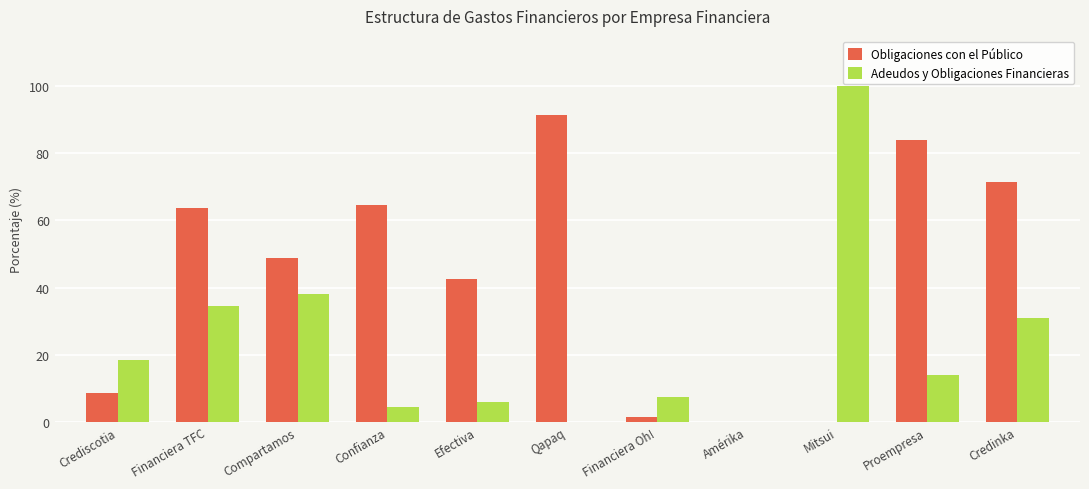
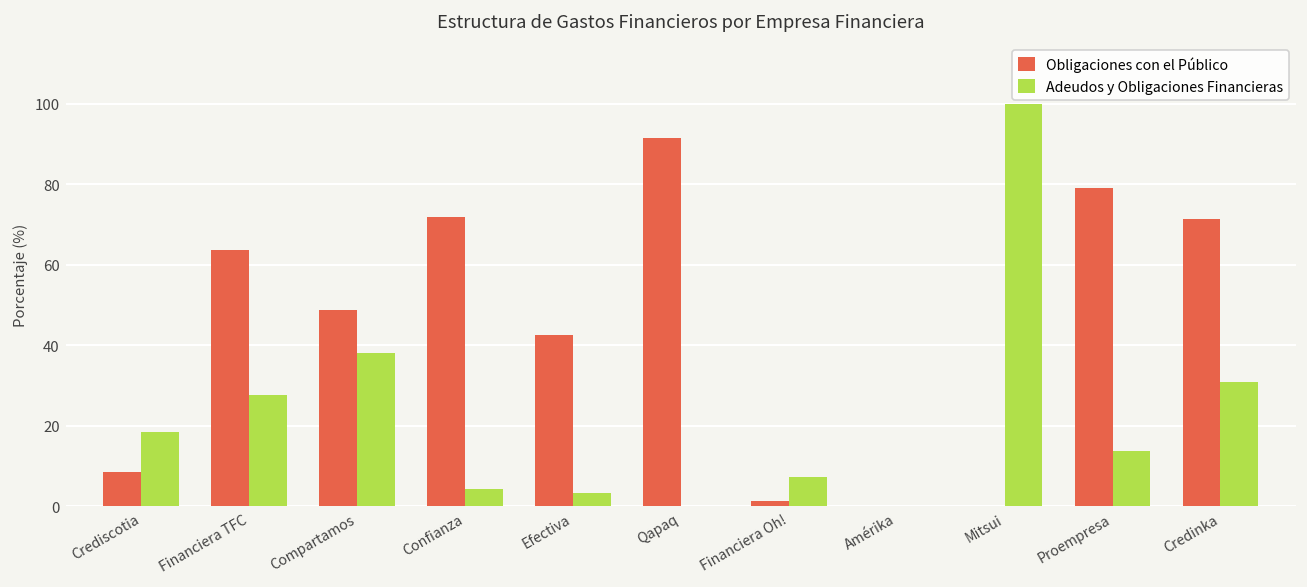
  {
    "Obligaciones con el Público": {
      "Crediscotia": 9,
      "Financiera TFC": 64,
      "Compartamos": 49,
-     "Confianza": 65,
+     "Confianza": 72,
      "Efectiva": 43,
      "Qapaq": 91,
      "Financiera Oh!": 1,
      "Amérika": 0,
      "Mitsui": 0,
-     "Proempresa": 84,
+     "Proempresa": 79,
      "Credinka": 71
    },
    "Adeudos y Obligaciones Financieras": {
      "Crediscotia": 19,
-     "Financiera TFC": 34,
+     "Financiera TFC": 28,
      "Compartamos": 38,
      "Confianza": 4,
-     "Efectiva": 6,
+     "Efectiva": 3,
      "Qapaq": 0,
      "Financiera Oh!": 7,
      "Amérika": 0,
      "Mitsui": 100,
      "Proempresa": 14,
      "Credinka": 31
    }
  }
